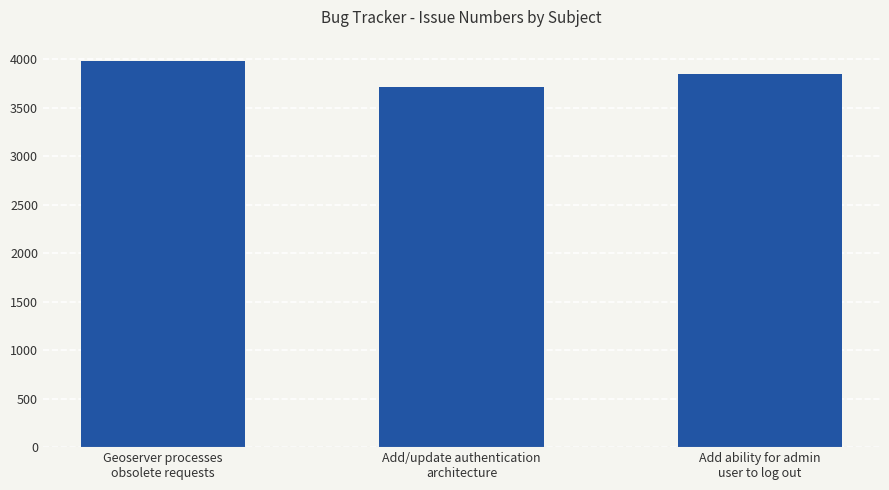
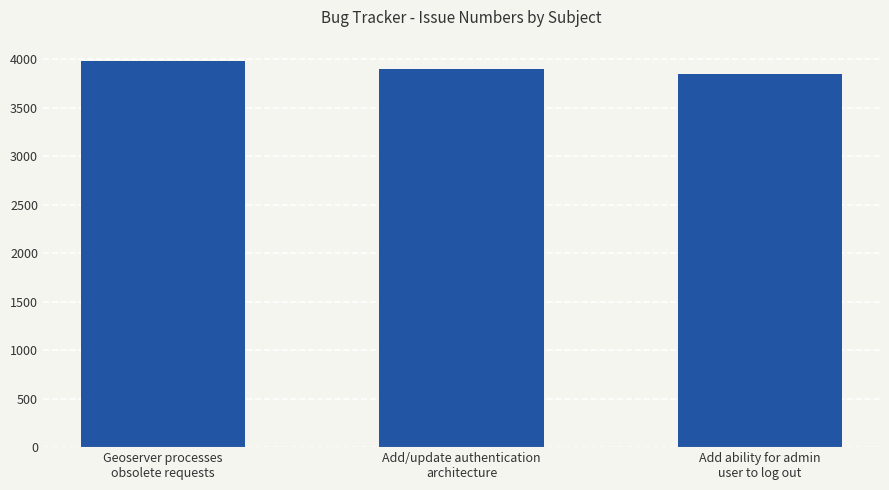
  {
    "Geoserver processes obsolete requests": 4000,
-   "Add/update authentication architecture": 3700,
+   "Add/update authentication architecture": 3900,
    "Add ability for admin user to log out": 3800
  }
